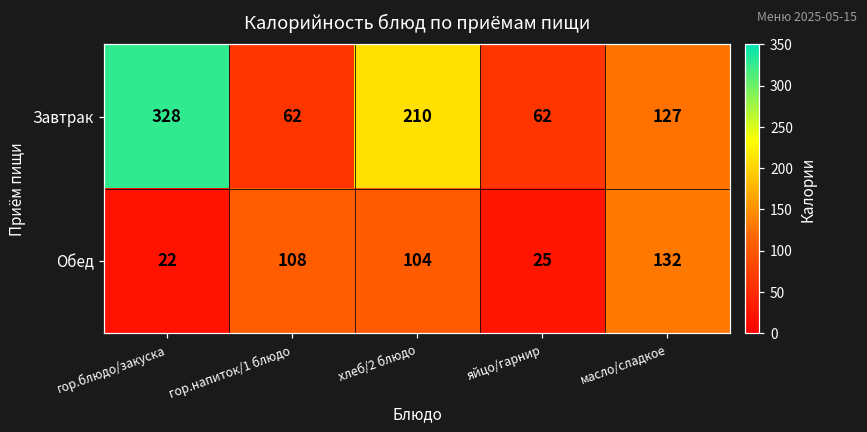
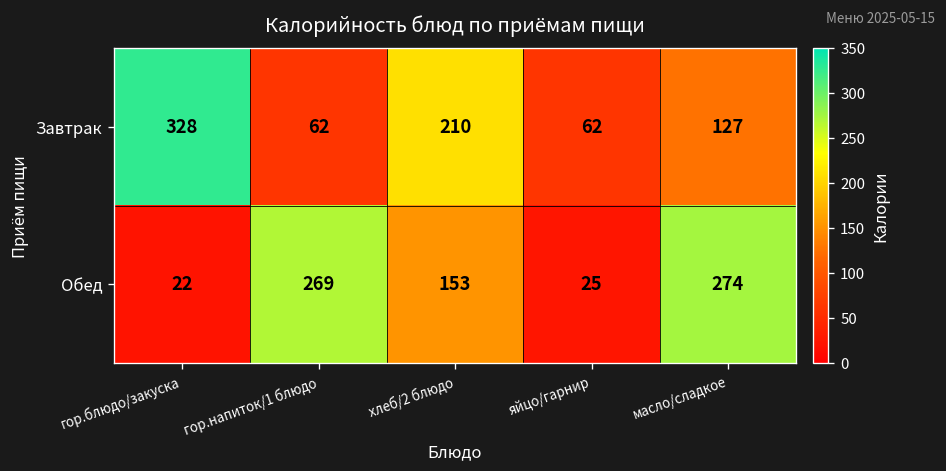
  {
    "Завтрак": {
      "гор.блюдо/закуска": 328,
      "гор.напиток/1 блюдо": 62,
      "хлеб/2 блюдо": 210,
      "яйцо/гарнир": 62,
      "масло/сладкое": 127
    },
    "Обед": {
      "гор.блюдо/закуска": 22,
-     "гор.напиток/1 блюдо": 108,
-     "хлеб/2 блюдо": 104,
+     "гор.напиток/1 блюдо": 269,
+     "хлеб/2 блюдо": 153,
      "яйцо/гарнир": 25,
-     "масло/сладкое": 132
+     "масло/сладкое": 274
    }
  }
